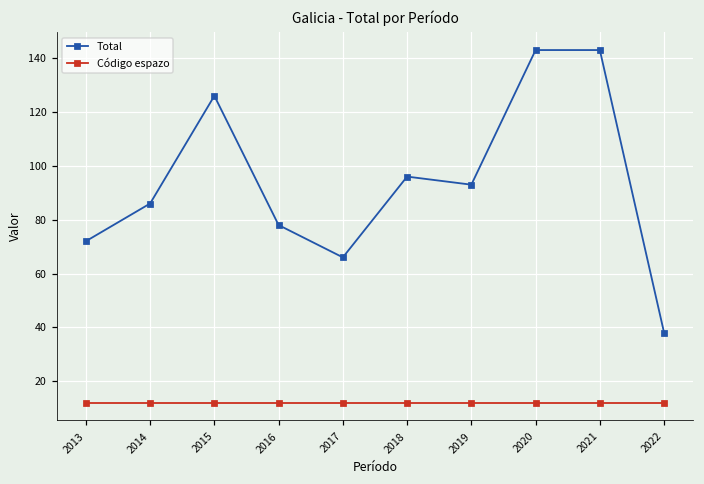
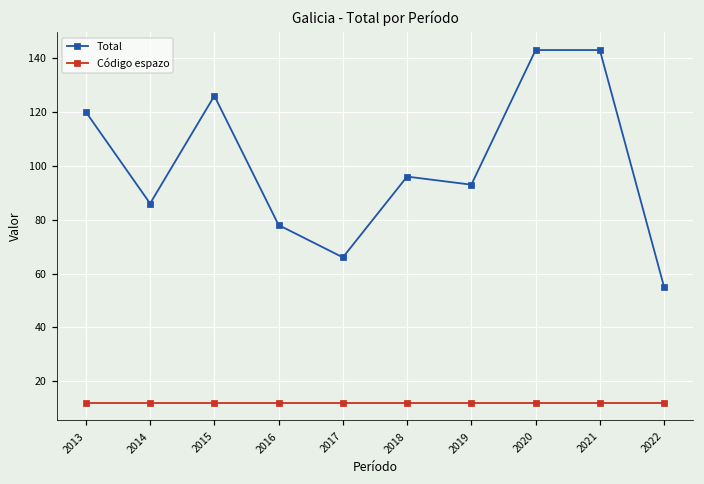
  {
    "Total": {
-     "2013": 72,
+     "2013": 120,
      "2014": 86,
      "2015": 126,
      "2016": 78,
      "2017": 66,
      "2018": 96,
      "2019": 93,
      "2020": 143,
      "2021": 143,
-     "2022": 38
+     "2022": 55
    },
    "Código espazo": {
      "2013": 12,
      "2014": 12,
      "2015": 12,
      "2016": 12,
      "2017": 12,
      "2018": 12,
      "2019": 12,
      "2020": 12,
      "2021": 12,
      "2022": 12
    }
  }
